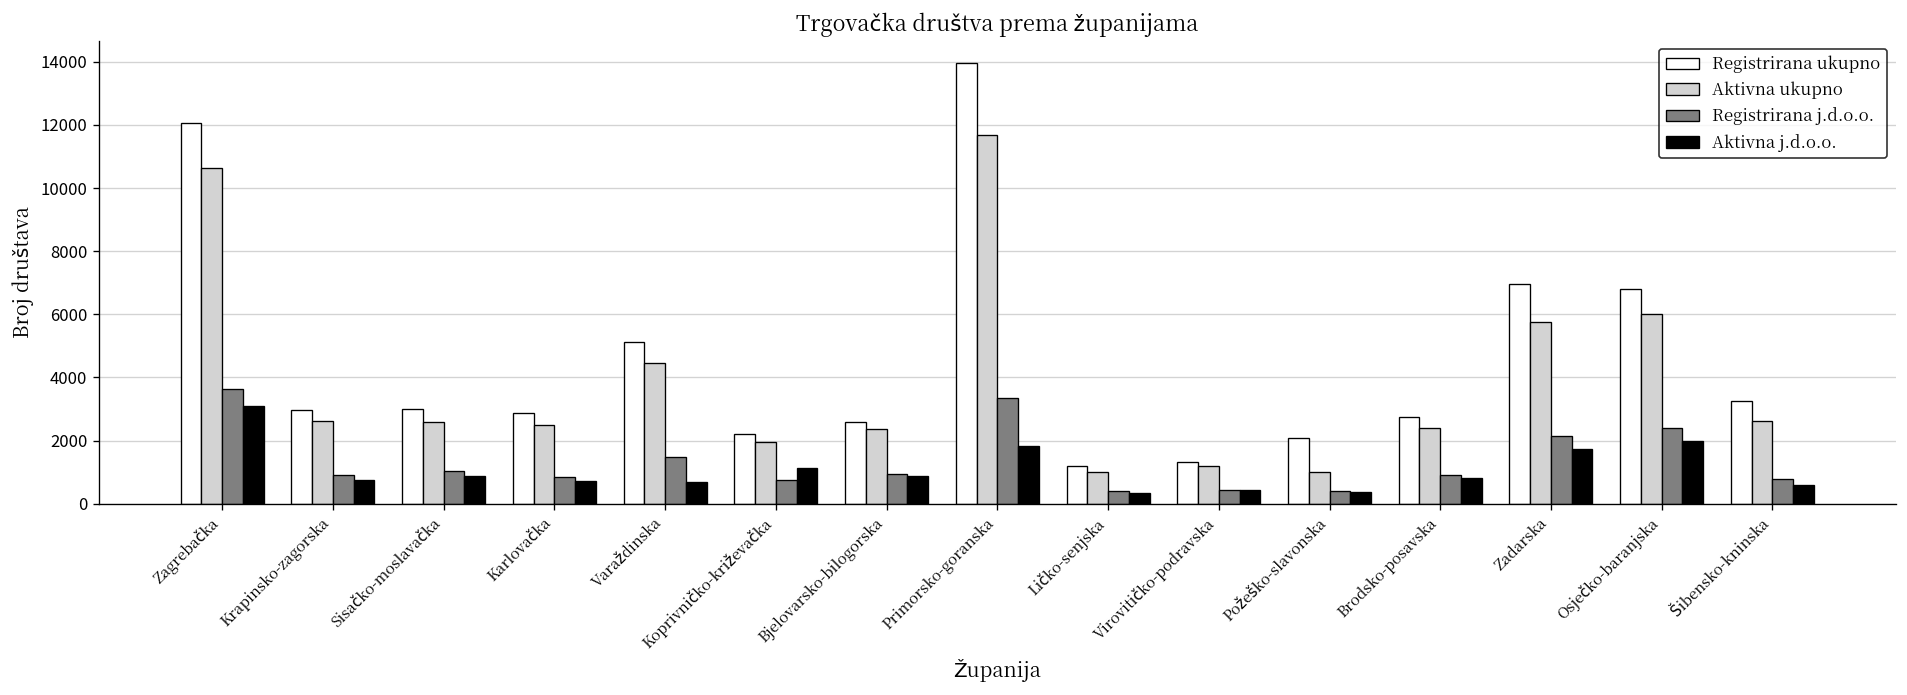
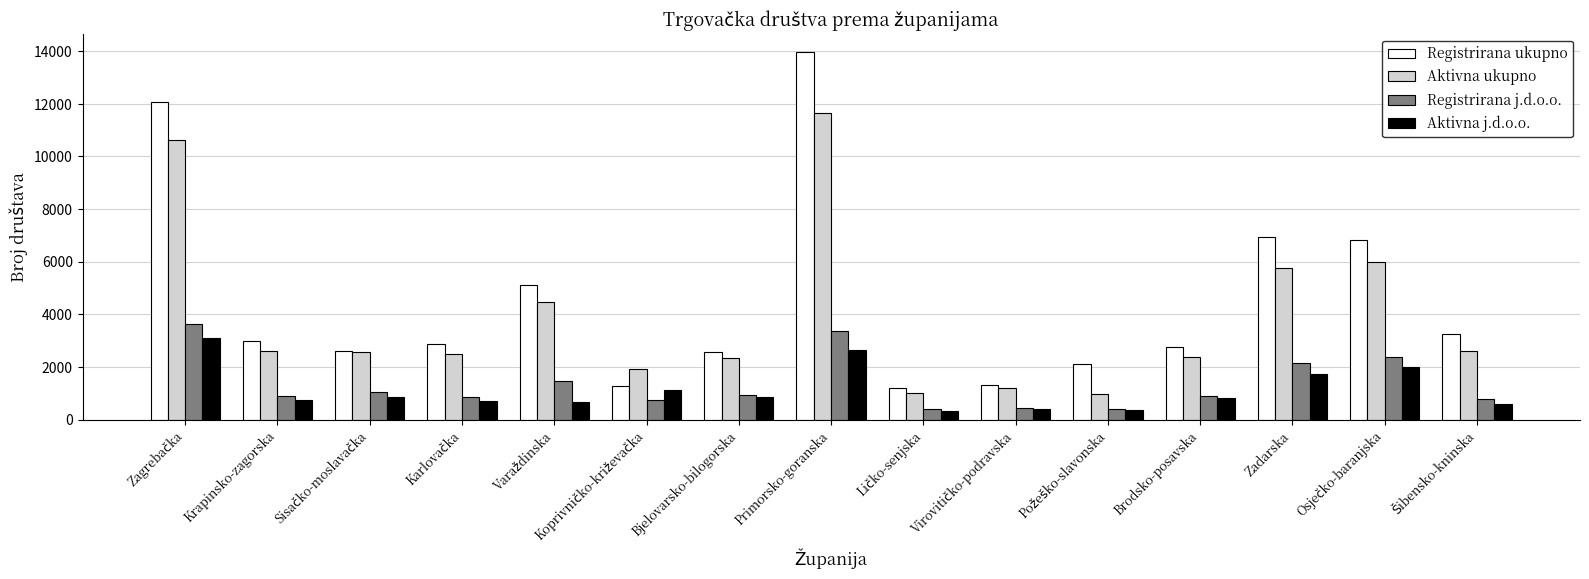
  {
    "Registrirana ukupno": {
      "Zagrebačka": 12100,
      "Krapinsko-zagorska": 3000,
-     "Sisačko-moslavačka": 3000,
+     "Sisačko-moslavačka": 2600,
      "Karlovačka": 2900,
      "Varaždinska": 5100,
-     "Koprivničko-križevačka": 2200,
+     "Koprivničko-križevačka": 1300,
      "Bjelovarsko-bilogorska": 2600,
      "Primorsko-goranska": 14000,
      "Ličko-senjska": 1200,
      "Virovitičko-podravska": 1300,
      "Požeško-slavonska": 2100,
      "Brodsko-posavska": 2800,
      "Zadarska": 7000,
      "Osječko-baranjska": 6800,
      "Šibensko-kninska": 3200
    },
    "Aktivna ukupno": {
      "Zagrebačka": 10600,
      "Krapinsko-zagorska": 2600,
      "Sisačko-moslavačka": 2600,
      "Karlovačka": 2500,
      "Varaždinska": 4500,
      "Koprivničko-križevačka": 1900,
      "Bjelovarsko-bilogorska": 2400,
      "Primorsko-goranska": 11700,
      "Ličko-senjska": 1000,
      "Virovitičko-podravska": 1200,
      "Požeško-slavonska": 1000,
      "Brodsko-posavska": 2400,
      "Zadarska": 5800,
      "Osječko-baranjska": 6000,
      "Šibensko-kninska": 2600
    },
    "Registrirana j.d.o.o.": {
      "Zagrebačka": 3600,
      "Krapinsko-zagorska": 900,
      "Sisačko-moslavačka": 1000,
      "Karlovačka": 900,
      "Varaždinska": 1500,
      "Koprivničko-križevačka": 700,
      "Bjelovarsko-bilogorska": 1000,
      "Primorsko-goranska": 3300,
      "Ličko-senjska": 400,
      "Virovitičko-podravska": 500,
      "Požeško-slavonska": 400,
      "Brodsko-posavska": 900,
      "Zadarska": 2100,
      "Osječko-baranjska": 2400,
      "Šibensko-kninska": 800
    },
    "Aktivna j.d.o.o.": {
      "Zagrebačka": 3100,
      "Krapinsko-zagorska": 700,
      "Sisačko-moslavačka": 900,
      "Karlovačka": 700,
      "Varaždinska": 700,
      "Koprivničko-križevačka": 1100,
      "Bjelovarsko-bilogorska": 900,
-     "Primorsko-goranska": 1800,
+     "Primorsko-goranska": 2700,
      "Ličko-senjska": 300,
      "Virovitičko-podravska": 400,
      "Požeško-slavonska": 400,
      "Brodsko-posavska": 800,
      "Zadarska": 1700,
      "Osječko-baranjska": 2000,
      "Šibensko-kninska": 600
    }
  }
